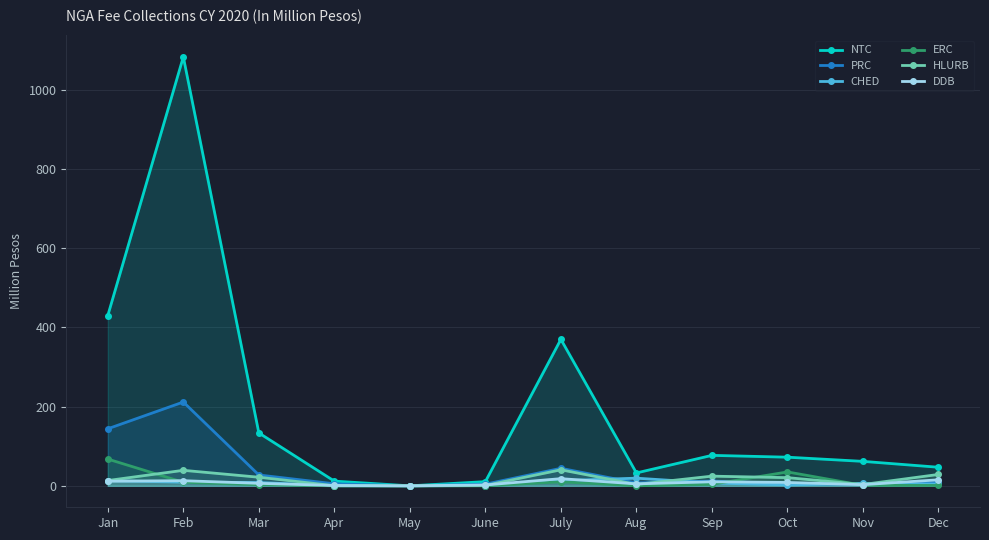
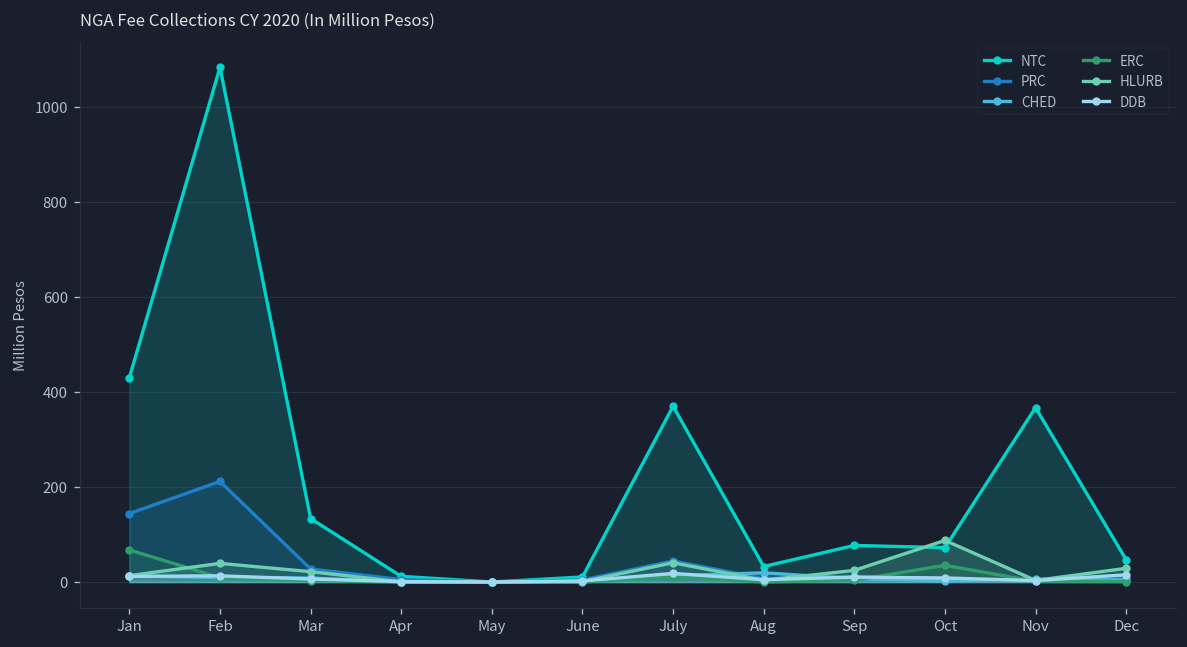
  {
    "NTC": {
      "Jan": 430,
      "Feb": 1080,
      "Mar": 130,
      "Apr": 10,
      "June": 10,
      "July": 370,
      "Aug": 30,
      "Sep": 80,
      "Oct": 70,
-     "Nov": 60,
+     "Nov": 370,
      "Dec": 50
    },
    "PRC": {
      "Jan": 140,
      "Feb": 210
    },
    "CHED": {
      "Aug": 20
    },
    "ERC": {
      "Jan": 70,
      "Oct": 40
    },
    "HLURB": {
      "Feb": 40,
      "Sep": 20,
-     "Oct": 20,
+     "Oct": 90,
      "Dec": 30
    },
    "DDB": {
      "Dec": 20
    }
  }
